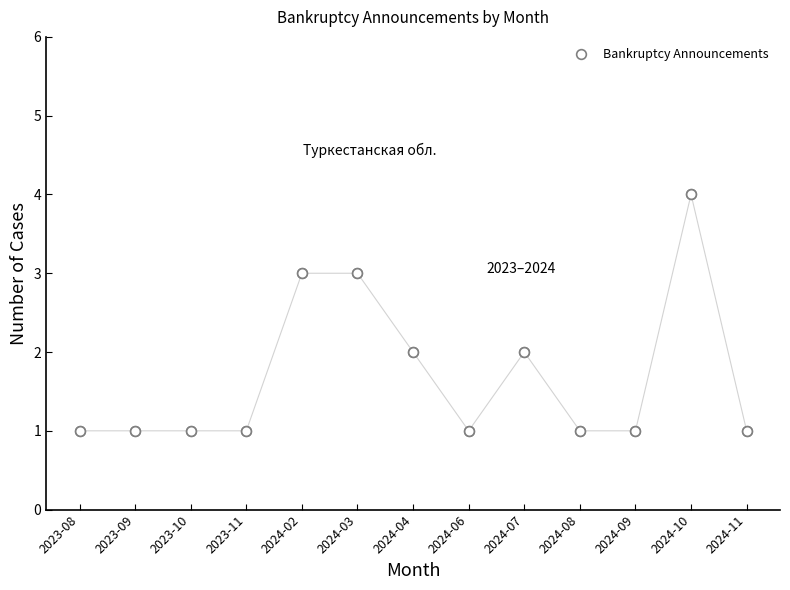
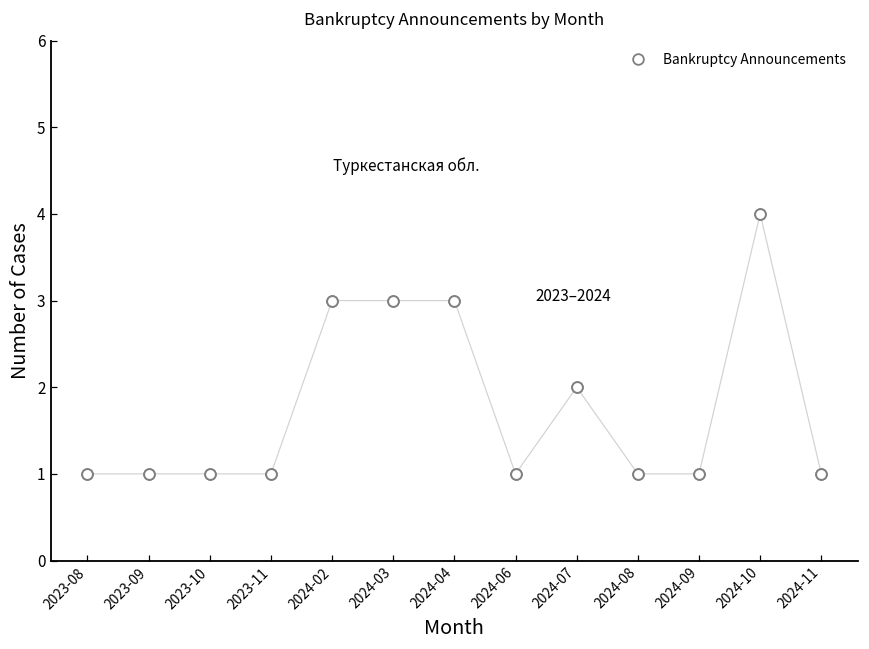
  {
    "2023-08": 1,
    "2023-09": 1,
    "2023-10": 1,
    "2023-11": 1,
    "2024-02": 3,
    "2024-03": 3,
-   "2024-04": 2,
+   "2024-04": 3,
    "2024-06": 1,
    "2024-07": 2,
    "2024-08": 1,
    "2024-09": 1,
    "2024-10": 4,
    "2024-11": 1
  }
